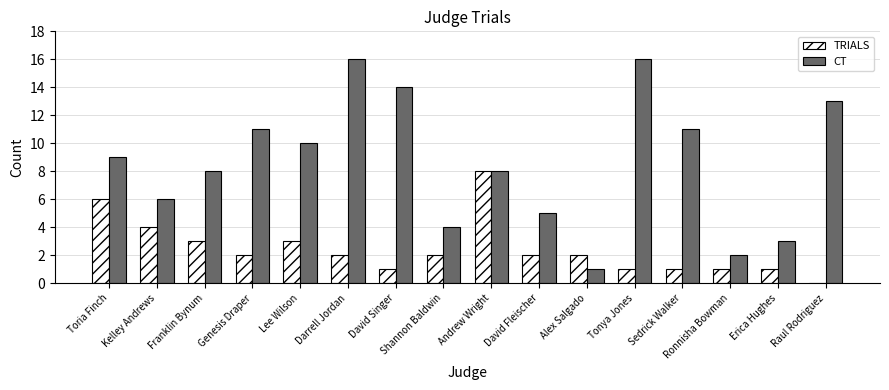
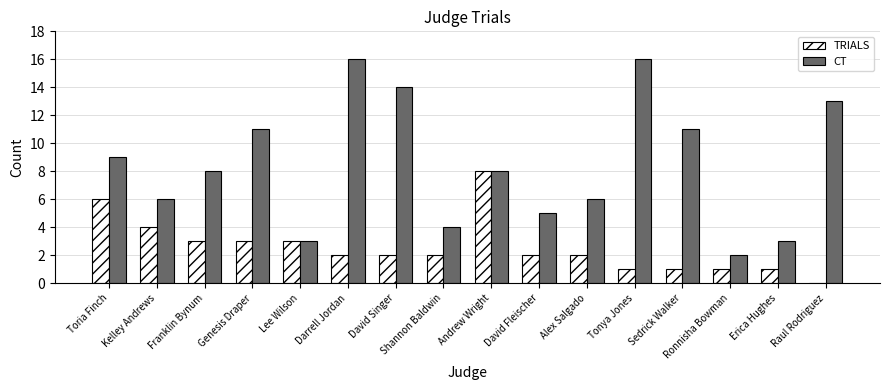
  {
    "TRIALS": {
      "Toria Finch": 6,
      "Kelley Andrews": 4,
      "Franklin Bynum": 3,
-     "Genesis Draper": 2,
+     "Genesis Draper": 3,
      "Lee Wilson": 3,
      "Darrell Jordan": 2,
-     "David Singer": 1,
+     "David Singer": 2,
      "Shannon Baldwin": 2,
      "Andrew Wright": 8,
      "David Fleischer": 2,
      "Alex Salgado": 2,
      "Tonya Jones": 1,
      "Sedrick Walker": 1,
      "Ronnisha Bowman": 1,
      "Erica Hughes": 1,
      "Raul Rodriguez": 0
    },
    "CT": {
      "Toria Finch": 9,
      "Kelley Andrews": 6,
      "Franklin Bynum": 8,
      "Genesis Draper": 11,
-     "Lee Wilson": 10,
+     "Lee Wilson": 3,
      "Darrell Jordan": 16,
      "David Singer": 14,
      "Shannon Baldwin": 4,
      "Andrew Wright": 8,
      "David Fleischer": 5,
-     "Alex Salgado": 1,
+     "Alex Salgado": 6,
      "Tonya Jones": 16,
      "Sedrick Walker": 11,
      "Ronnisha Bowman": 2,
      "Erica Hughes": 3,
      "Raul Rodriguez": 13
    }
  }
